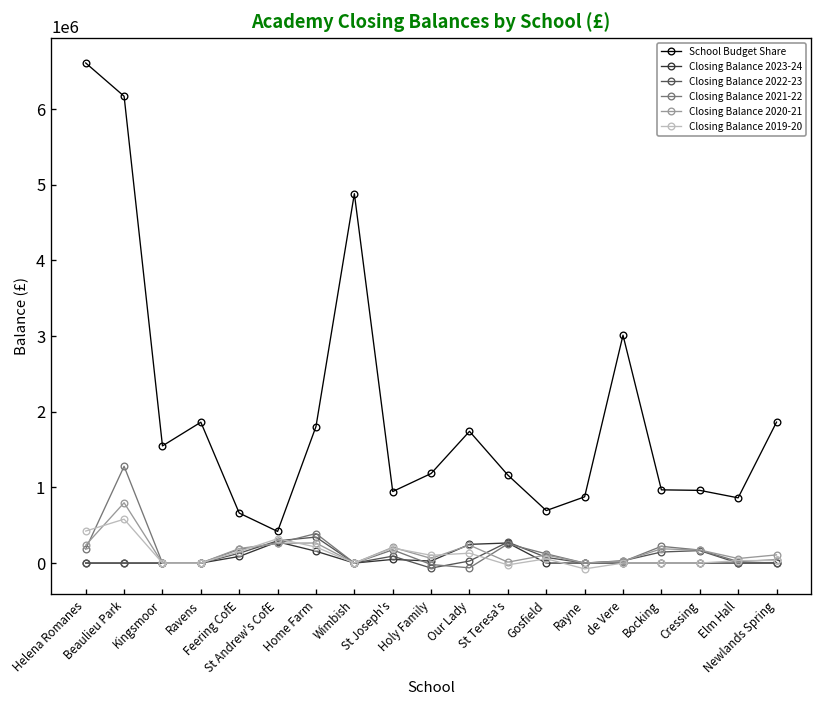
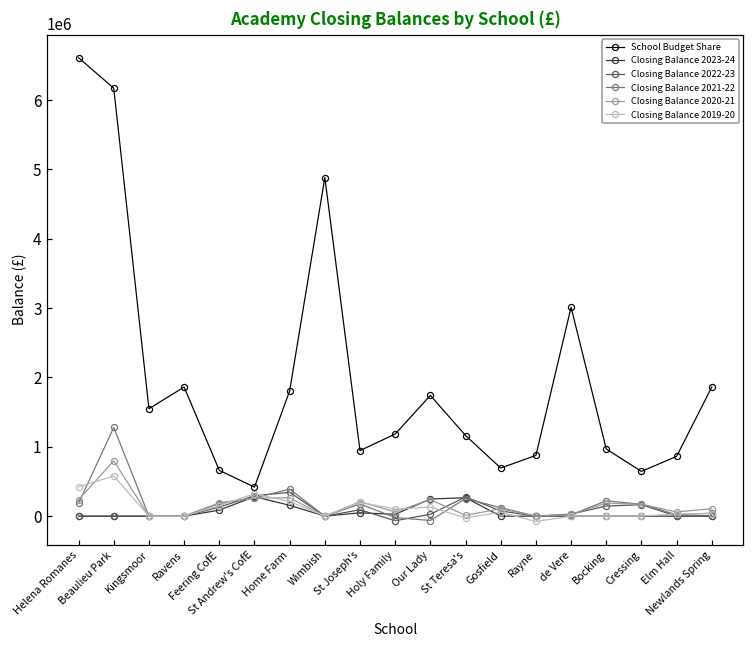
  {
    "School Budget Share": {
      "Helena Romanes": 6600000,
      "Beaulieu Park": 6200000,
      "Kingsmoor": 1500000,
      "Ravens": 1900000,
      "Feering CofE": 700000,
      "St Andrew's CofE": 400000,
      "Home Farm": 1800000,
      "Wimbish": 4900000,
      "St Joseph's": 900000,
      "Holy Family": 1200000,
      "Our Lady": 1700000,
      "St Teresa's": 1200000,
      "Gosfield": 700000,
      "Rayne": 900000,
      "de Vere": 3000000,
      "Bocking": 1000000,
-     "Cressing": 1000000,
+     "Cressing": 600000,
      "Elm Hall": 900000,
      "Newlands Spring": 1900000
    }
  }
